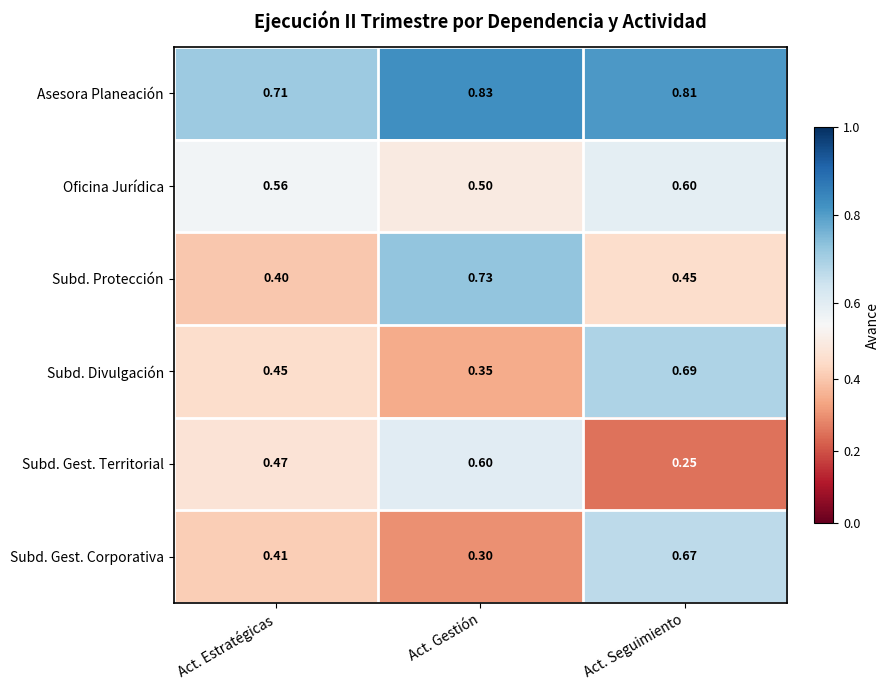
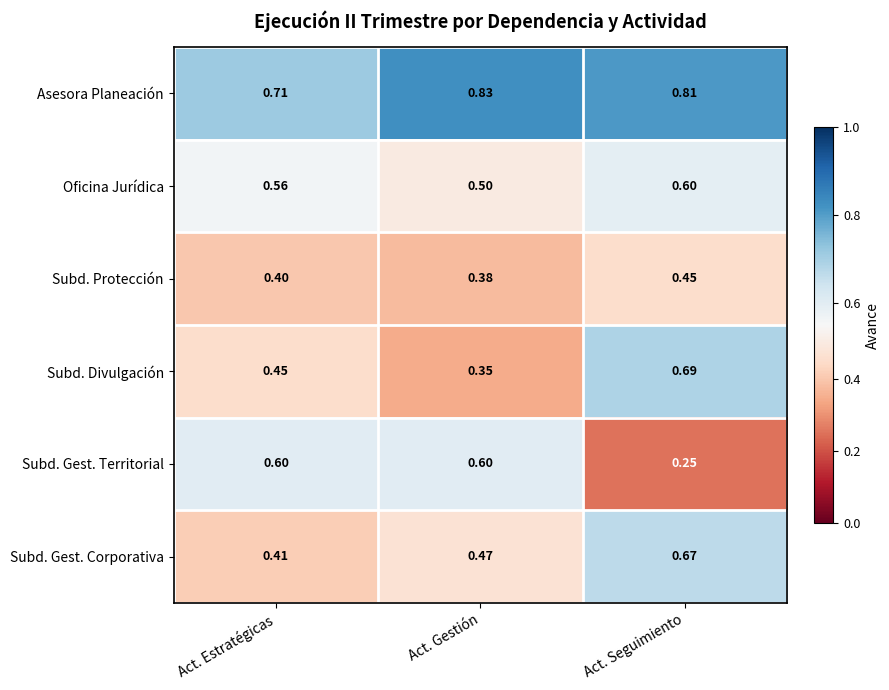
  {
    "Asesora Planeación": {
      "Act. Estratégicas": 0.71,
      "Act. Gestión": 0.83,
      "Act. Seguimiento": 0.81
    },
    "Oficina Jurídica": {
      "Act. Estratégicas": 0.56,
      "Act. Gestión": 0.50,
      "Act. Seguimiento": 0.60
    },
    "Subd. Protección": {
      "Act. Estratégicas": 0.40,
-     "Act. Gestión": 0.73,
+     "Act. Gestión": 0.38,
      "Act. Seguimiento": 0.45
    },
    "Subd. Divulgación": {
      "Act. Estratégicas": 0.45,
      "Act. Gestión": 0.35,
      "Act. Seguimiento": 0.69
    },
    "Subd. Gest. Territorial": {
-     "Act. Estratégicas": 0.47,
+     "Act. Estratégicas": 0.60,
      "Act. Gestión": 0.60,
      "Act. Seguimiento": 0.25
    },
    "Subd. Gest. Corporativa": {
      "Act. Estratégicas": 0.41,
-     "Act. Gestión": 0.30,
+     "Act. Gestión": 0.47,
      "Act. Seguimiento": 0.67
    }
  }
